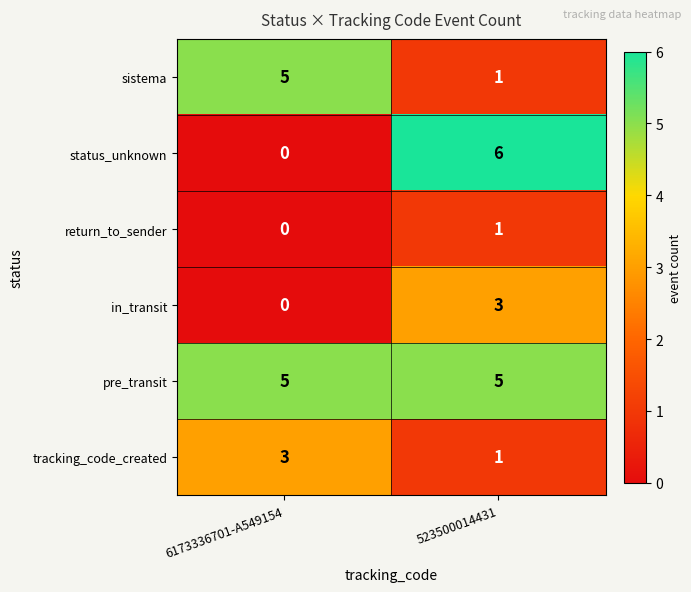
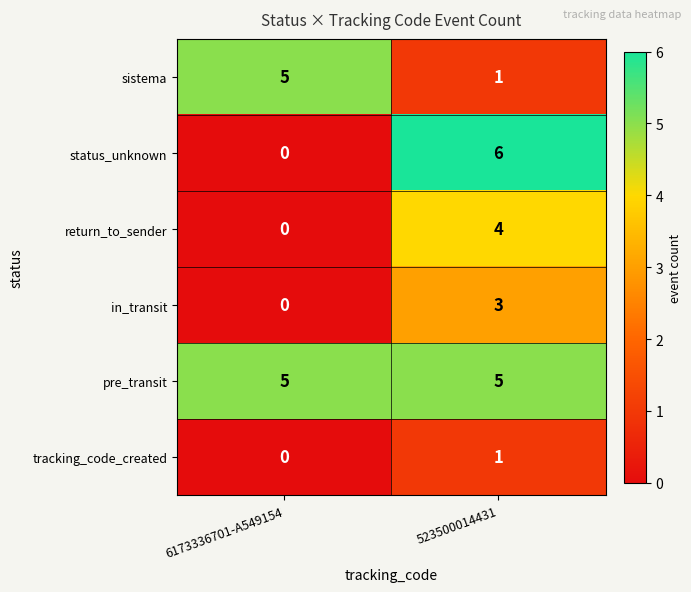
  {
    "sistema": {
      "6173336701-A549154": 5,
      "523500014431": 1
    },
    "status_unknown": {
      "6173336701-A549154": 0,
      "523500014431": 6
    },
    "return_to_sender": {
      "6173336701-A549154": 0,
-     "523500014431": 1
+     "523500014431": 4
    },
    "in_transit": {
      "6173336701-A549154": 0,
      "523500014431": 3
    },
    "pre_transit": {
      "6173336701-A549154": 5,
      "523500014431": 5
    },
    "tracking_code_created": {
-     "6173336701-A549154": 3,
+     "6173336701-A549154": 0,
      "523500014431": 1
    }
  }
